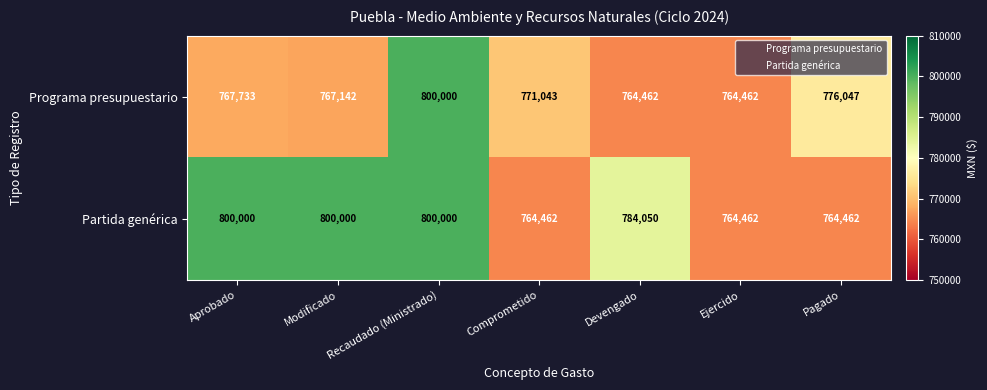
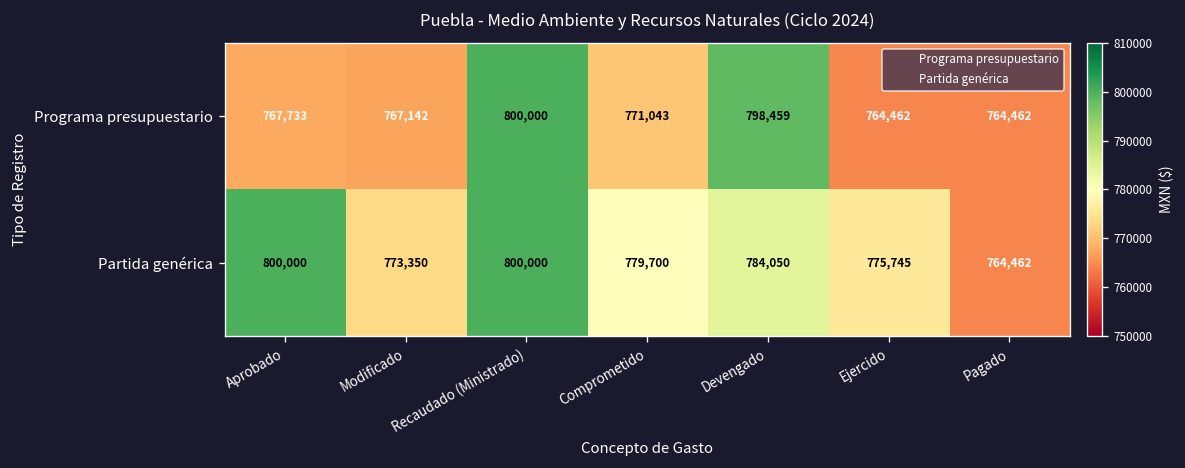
  {
    "Programa presupuestario": {
      "Aprobado": "767,733",
      "Modificado": "767,142",
      "Recaudado (Ministrado)": "800,000",
      "Comprometido": "771,043",
-     "Devengado": "764,462",
+     "Devengado": "798,459",
      "Ejercido": "764,462",
-     "Pagado": "776,047"
+     "Pagado": "764,462"
    },
    "Partida genérica": {
      "Aprobado": "800,000",
-     "Modificado": "800,000",
+     "Modificado": "773,350",
      "Recaudado (Ministrado)": "800,000",
-     "Comprometido": "764,462",
+     "Comprometido": "779,700",
      "Devengado": "784,050",
-     "Ejercido": "764,462",
+     "Ejercido": "775,745",
      "Pagado": "764,462"
    }
  }
